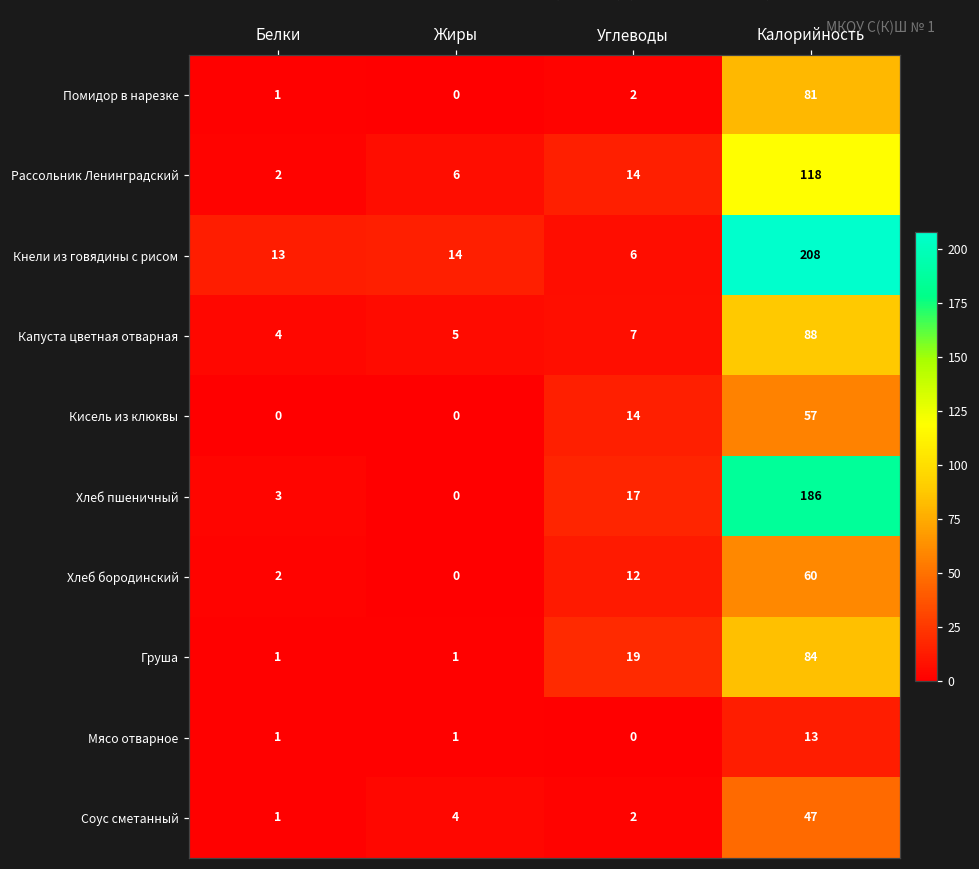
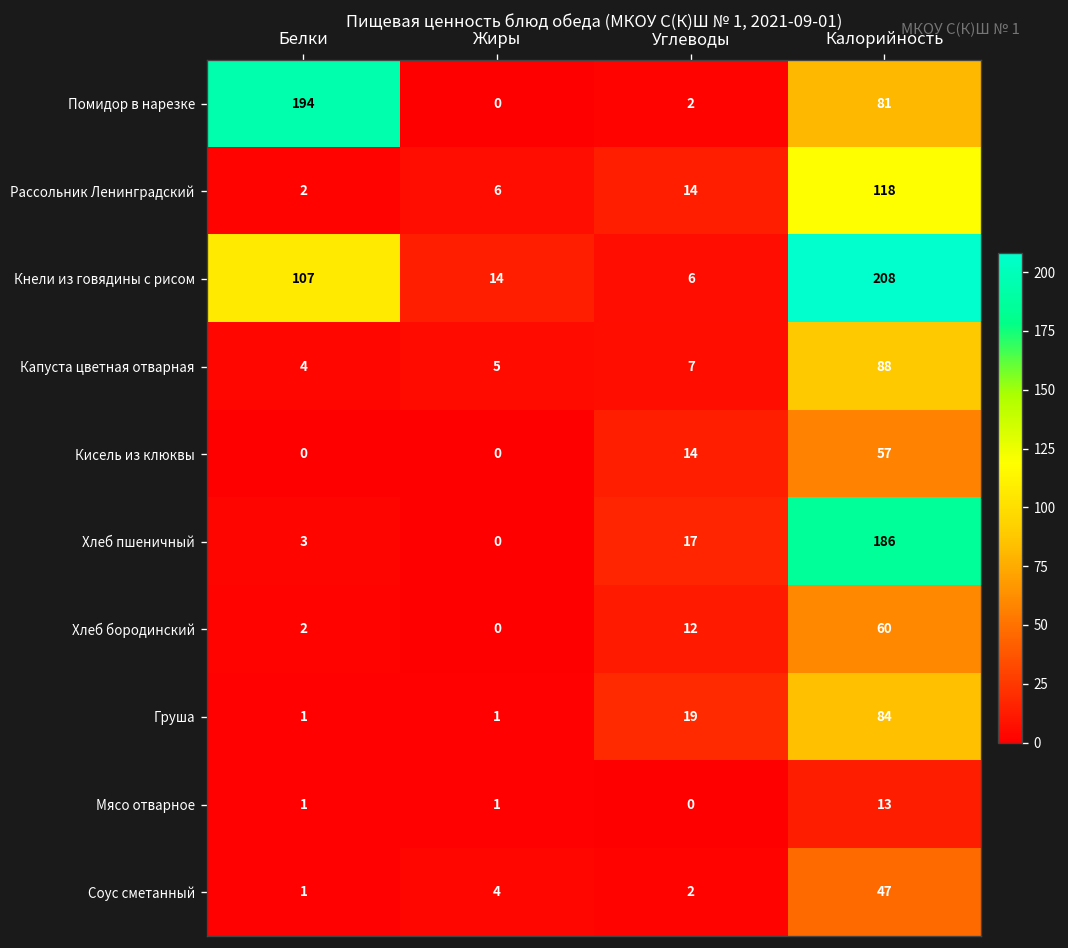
  {
    "Помидор в нарезке": {
-     "Белки": 1,
+     "Белки": 194,
      "Жиры": 0,
      "Углеводы": 2,
      "Калорийность": 81
    },
    "Рассольник Ленинградский": {
      "Белки": 2,
      "Жиры": 6,
      "Углеводы": 14,
      "Калорийность": 118
    },
    "Кнели из говядины с рисом": {
-     "Белки": 13,
+     "Белки": 107,
      "Жиры": 14,
      "Углеводы": 6,
      "Калорийность": 208
    },
    "Капуста цветная отварная": {
      "Белки": 4,
      "Жиры": 5,
      "Углеводы": 7,
      "Калорийность": 88
    },
    "Кисель из клюквы": {
      "Белки": 0,
      "Жиры": 0,
      "Углеводы": 14,
      "Калорийность": 57
    },
    "Хлеб пшеничный": {
      "Белки": 3,
      "Жиры": 0,
      "Углеводы": 17,
      "Калорийность": 186
    },
    "Хлеб бородинский": {
      "Белки": 2,
      "Жиры": 0,
      "Углеводы": 12,
      "Калорийность": 60
    },
    "Груша": {
      "Белки": 1,
      "Жиры": 1,
      "Углеводы": 19,
      "Калорийность": 84
    },
    "Мясо отварное": {
      "Белки": 1,
      "Жиры": 1,
      "Углеводы": 0,
      "Калорийность": 13
    },
    "Соус сметанный": {
      "Белки": 1,
      "Жиры": 4,
      "Углеводы": 2,
      "Калорийность": 47
    }
  }
